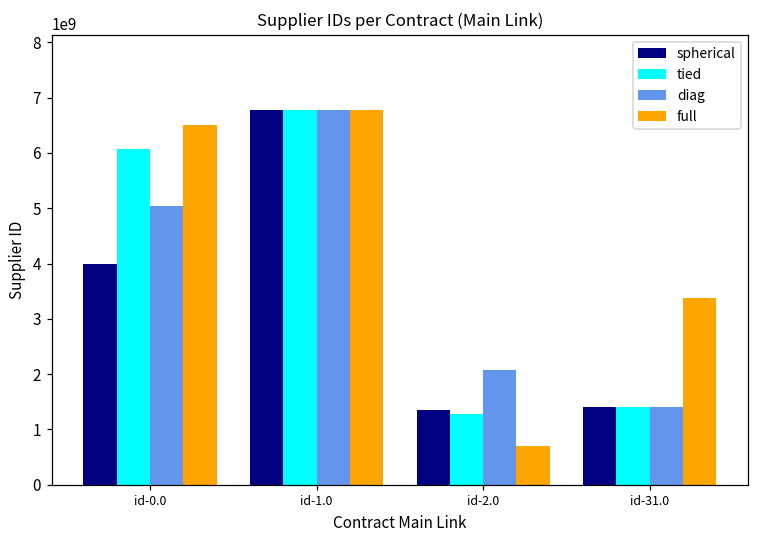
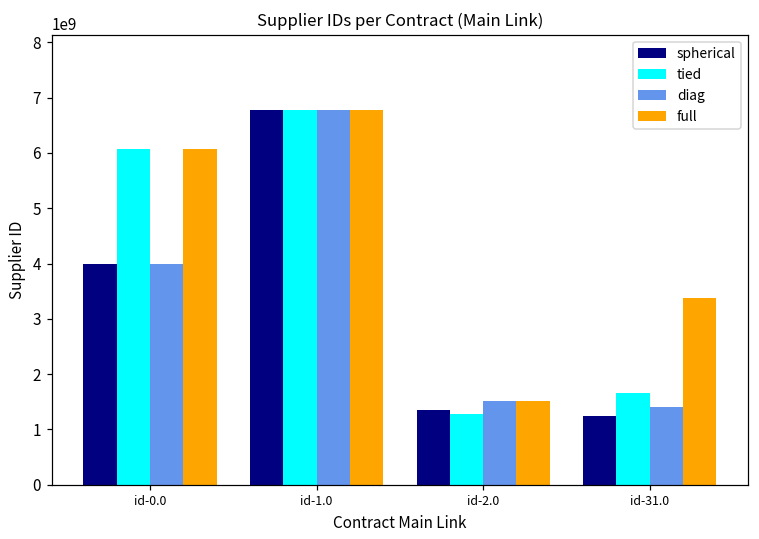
  {
    "spherical": {
      "id-0.0": 4000000000,
      "id-1.0": 6800000000,
      "id-2.0": 1300000000,
-     "id-31.0": 1400000000
+     "id-31.0": 1200000000
    },
    "tied": {
      "id-0.0": 6100000000,
      "id-1.0": 6800000000,
      "id-2.0": 1300000000,
-     "id-31.0": 1400000000
+     "id-31.0": 1700000000
    },
    "diag": {
-     "id-0.0": 5000000000,
+     "id-0.0": 4000000000,
      "id-1.0": 6800000000,
-     "id-2.0": 2100000000,
+     "id-2.0": 1500000000,
      "id-31.0": 1400000000
    },
    "full": {
-     "id-0.0": 6500000000,
+     "id-0.0": 6100000000,
      "id-1.0": 6800000000,
-     "id-2.0": 700000000,
+     "id-2.0": 1500000000,
      "id-31.0": 3400000000
    }
  }
